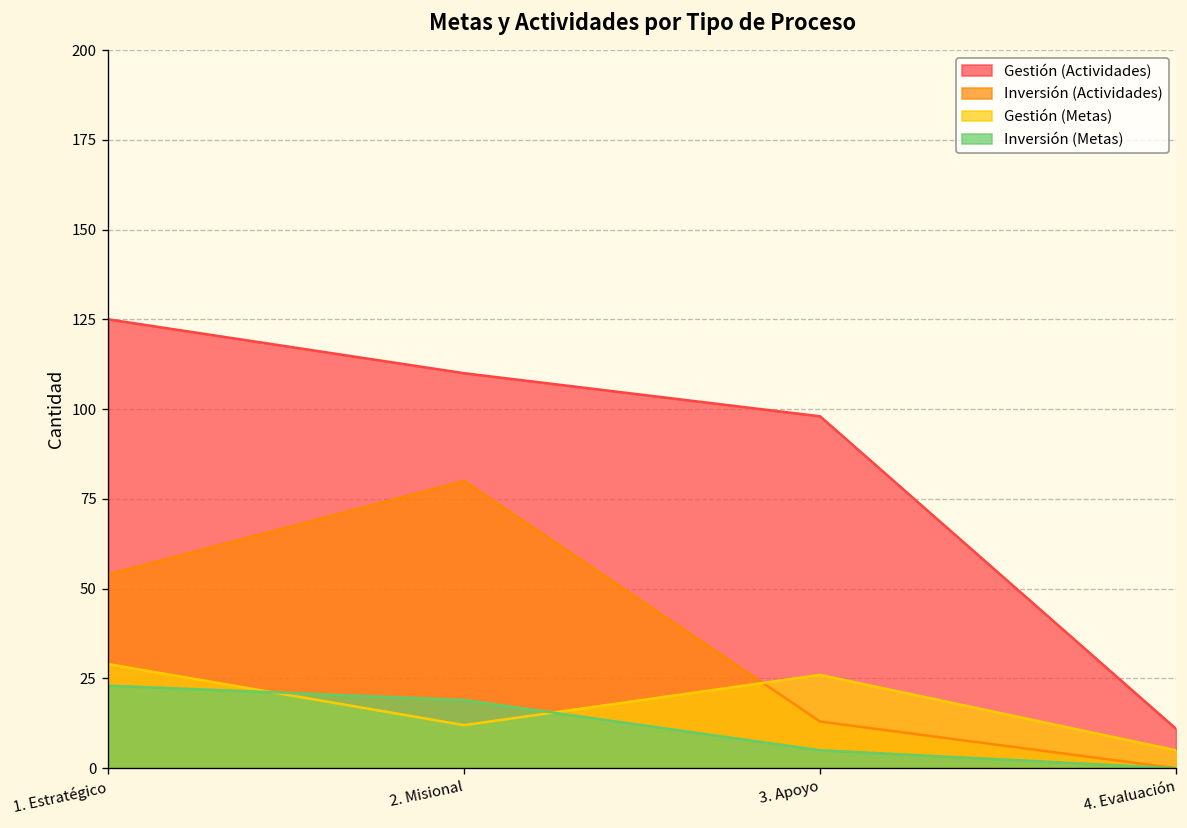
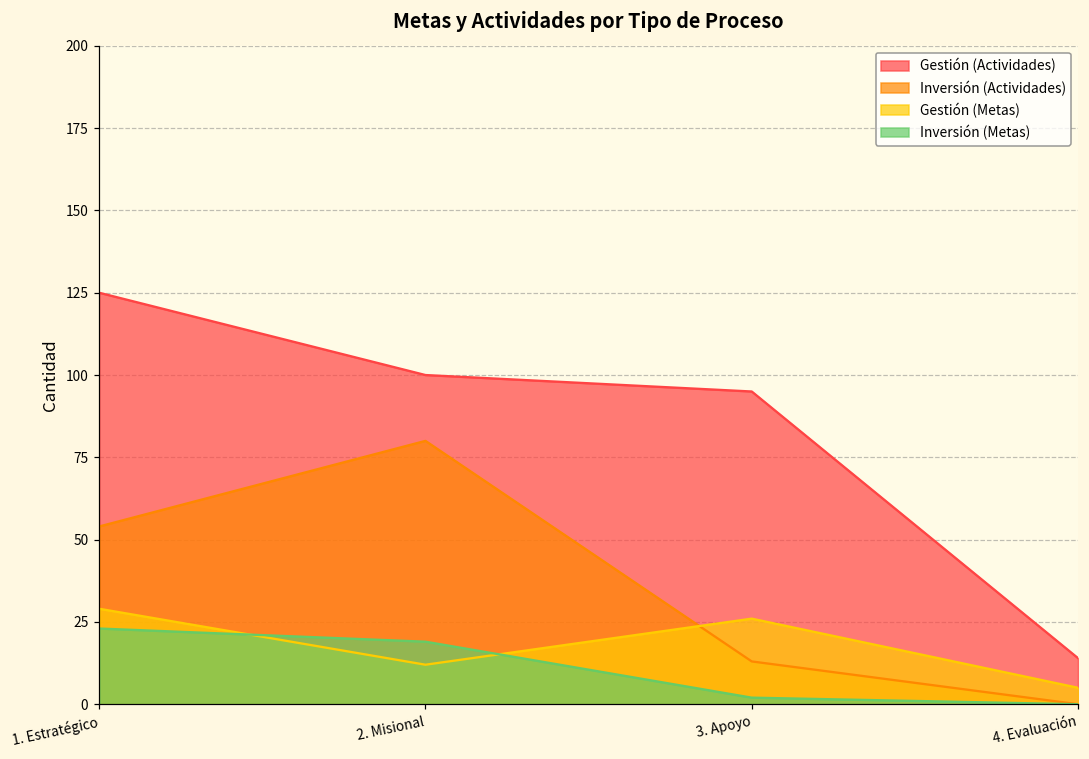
  {
    "Gestión (Actividades)": {
      "1. Estratégico": 125,
-     "2. Misional": 110,
-     "3. Apoyo": 98,
-     "4. Evaluación": 11
+     "2. Misional": 100,
+     "3. Apoyo": 95,
+     "4. Evaluación": 14
    },
    "Inversión (Actividades)": {
      "1. Estratégico": 54,
      "2. Misional": 80,
      "3. Apoyo": 13
    },
    "Gestión (Metas)": {
      "1. Estratégico": 29,
      "2. Misional": 12,
      "3. Apoyo": 26,
      "4. Evaluación": 5
    },
    "Inversión (Metas)": {
      "1. Estratégico": 23,
      "2. Misional": 19,
-     "3. Apoyo": 5
+     "3. Apoyo": 2
    }
  }
